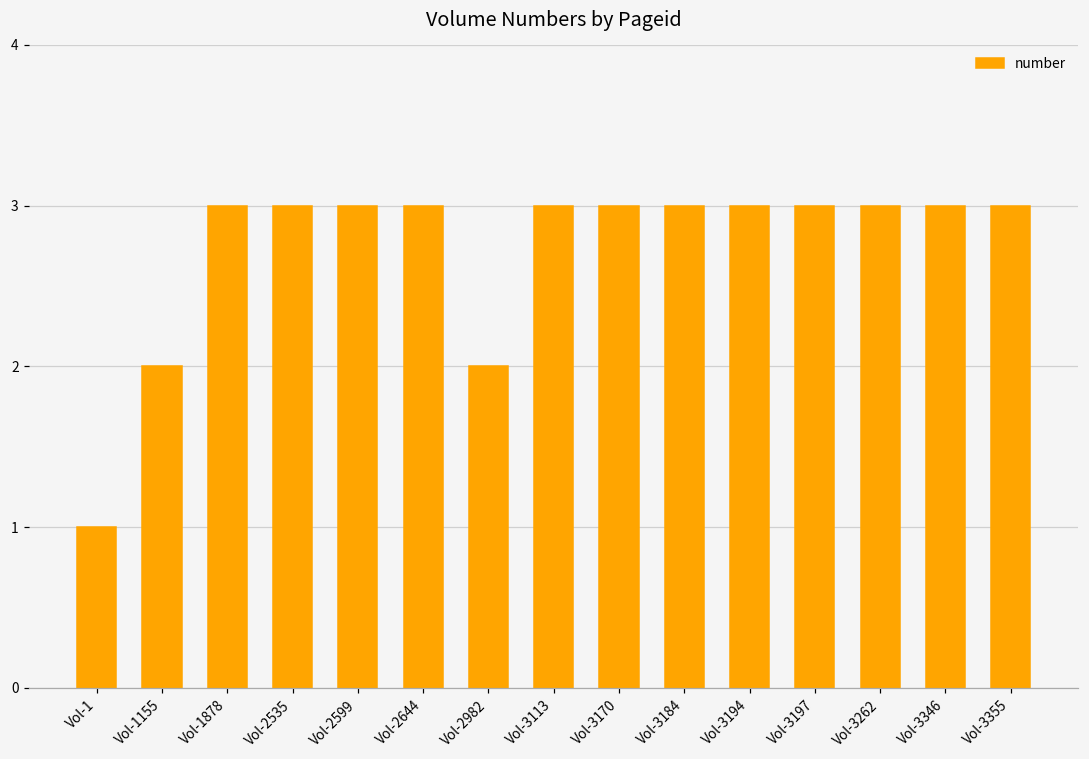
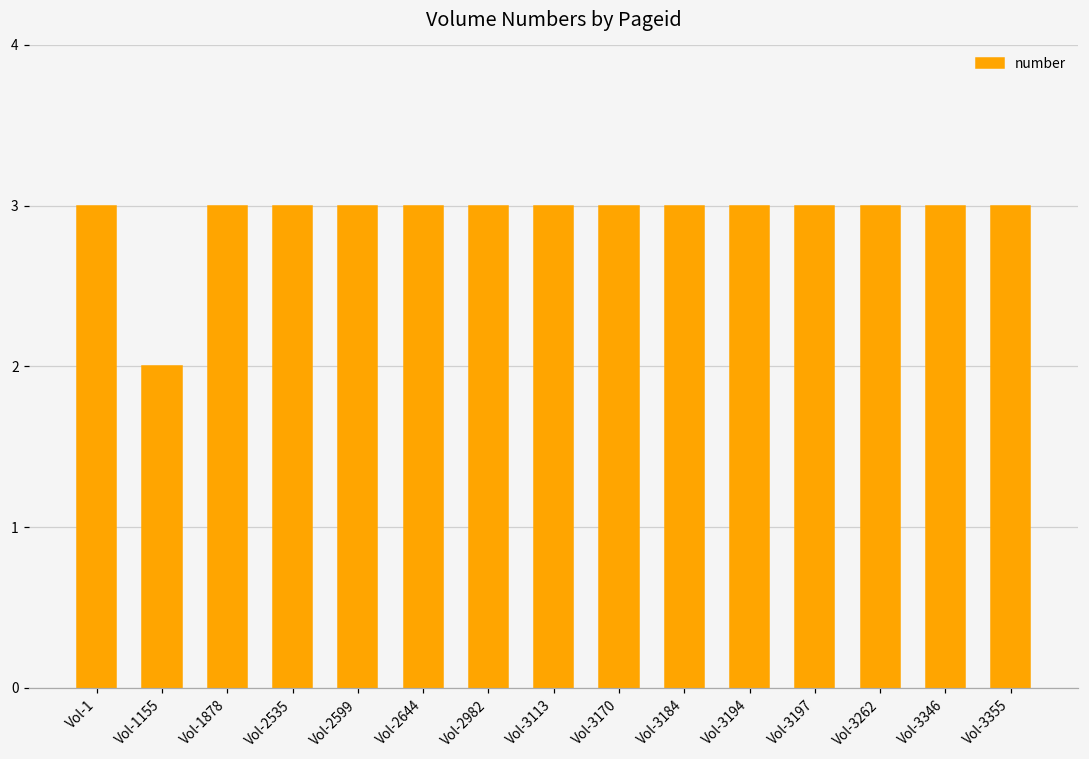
  {
-   "Vol-1": 1,
+   "Vol-1": 3,
    "Vol-1155": 2,
    "Vol-1878": 3,
    "Vol-2535": 3,
    "Vol-2599": 3,
    "Vol-2644": 3,
-   "Vol-2982": 2,
+   "Vol-2982": 3,
    "Vol-3113": 3,
    "Vol-3170": 3,
    "Vol-3184": 3,
    "Vol-3194": 3,
    "Vol-3197": 3,
    "Vol-3262": 3,
    "Vol-3346": 3,
    "Vol-3355": 3
  }
